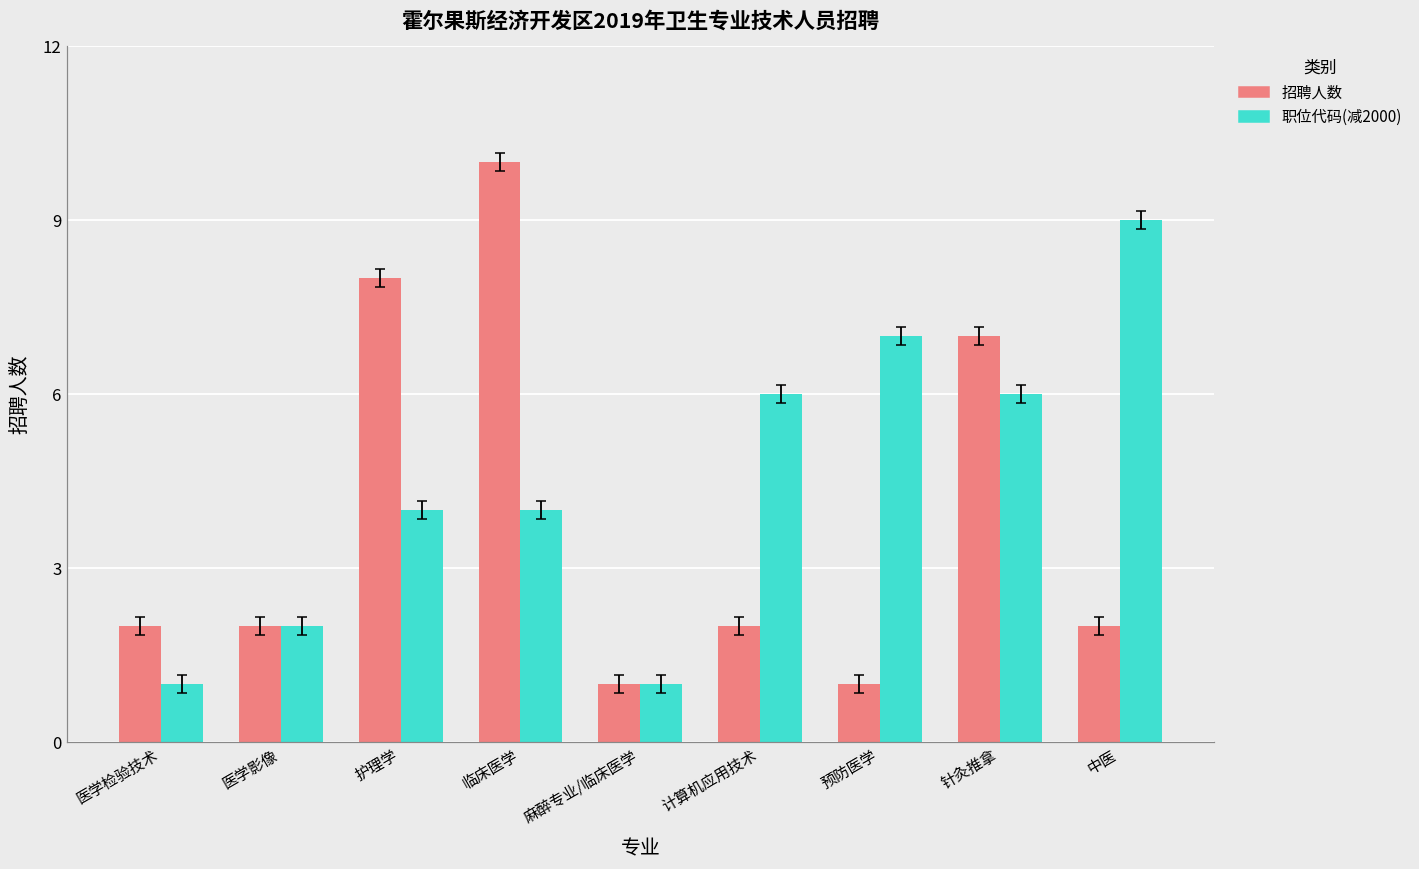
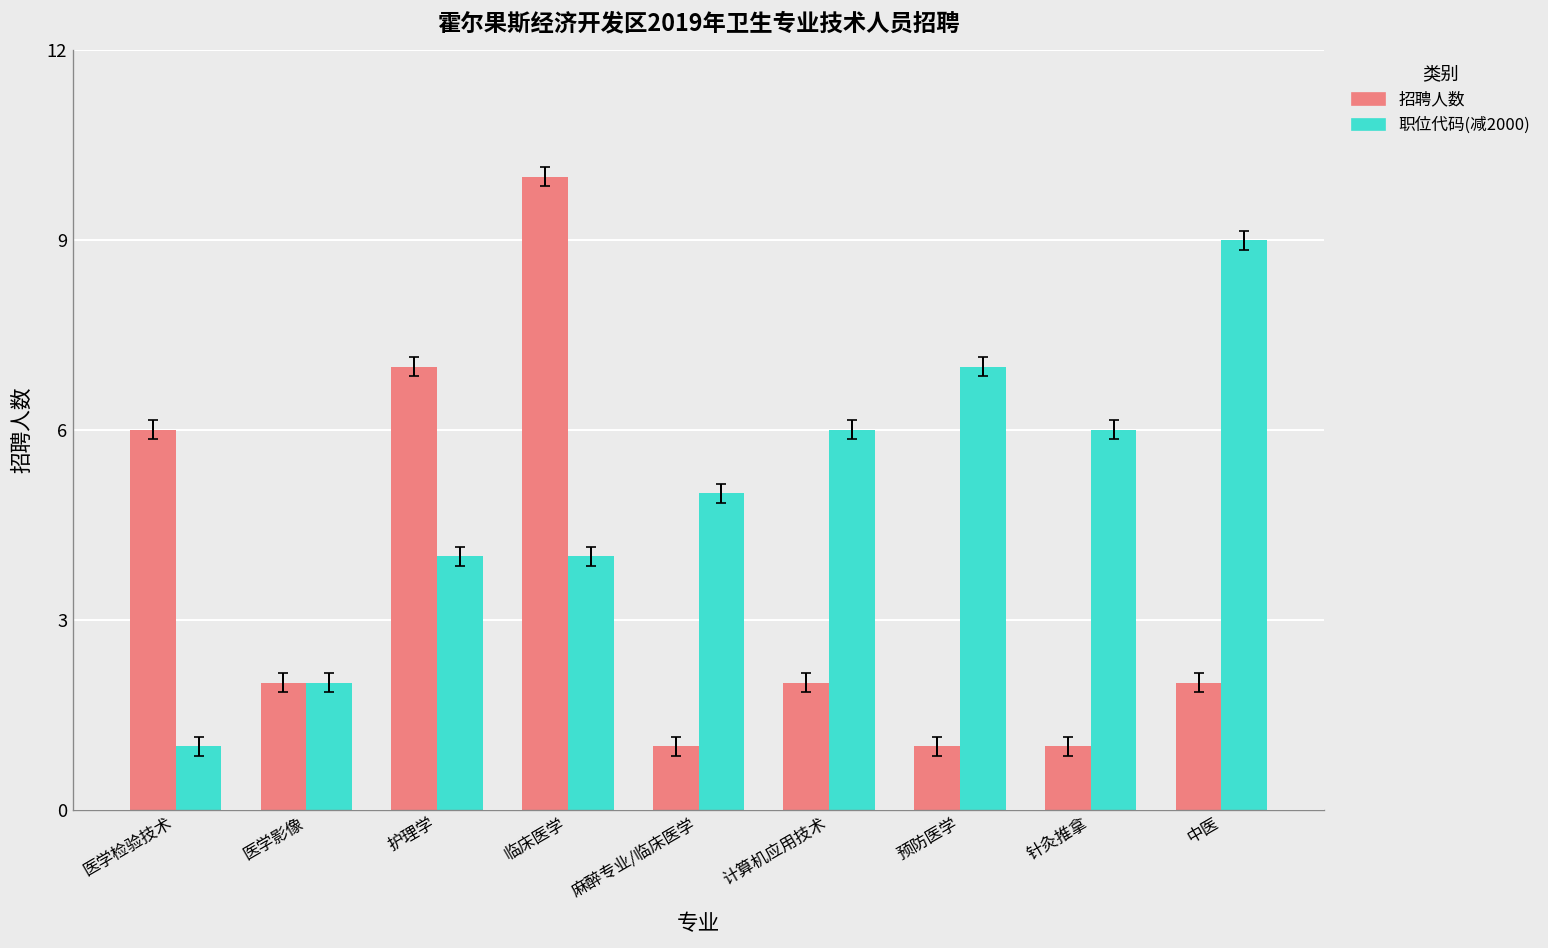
  {
    "招聘人数": {
-     "医学检验技术": 2,
+     "医学检验技术": 6,
      "医学影像": 2,
-     "护理学": 8,
+     "护理学": 7,
      "临床医学": 10,
      "麻醉专业/临床医学": 1,
      "计算机应用技术": 2,
      "预防医学": 1,
-     "针灸推拿": 7,
+     "针灸推拿": 1,
      "中医": 2
    },
    "职位代码(减2000)": {
      "医学检验技术": 1.0,
      "医学影像": 2.0,
      "护理学": 4.0,
      "临床医学": 4.0,
-     "麻醉专业/临床医学": 1.0,
+     "麻醉专业/临床医学": 5.0,
      "计算机应用技术": 6.0,
      "预防医学": 7.0,
      "针灸推拿": 6.0,
      "中医": 9.0
    }
  }
